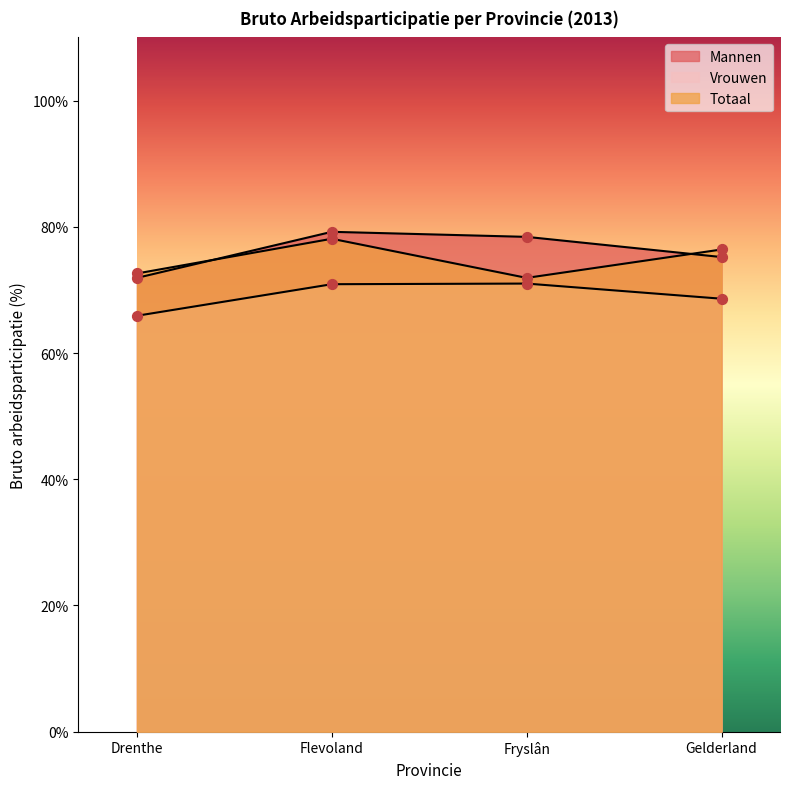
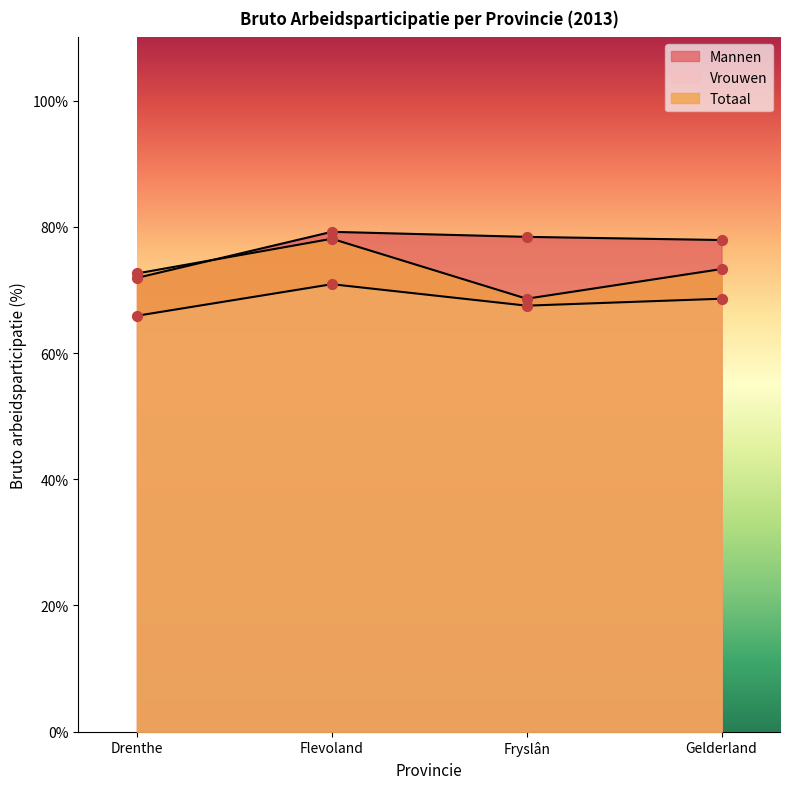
  {
    "Mannen": {
      "Drenthe": "72%",
      "Flevoland": "79%",
      "Fryslân": "78%",
-     "Gelderland": "75%"
+     "Gelderland": "78%"
    },
    "Vrouwen": {
      "Drenthe": "66%",
      "Flevoland": "71%",
-     "Fryslân": "71%",
+     "Fryslân": "68%",
      "Gelderland": "69%"
    },
    "Totaal": {
      "Drenthe": "73%",
      "Flevoland": "78%",
-     "Fryslân": "72%",
-     "Gelderland": "76%"
+     "Fryslân": "69%",
+     "Gelderland": "73%"
    }
  }
